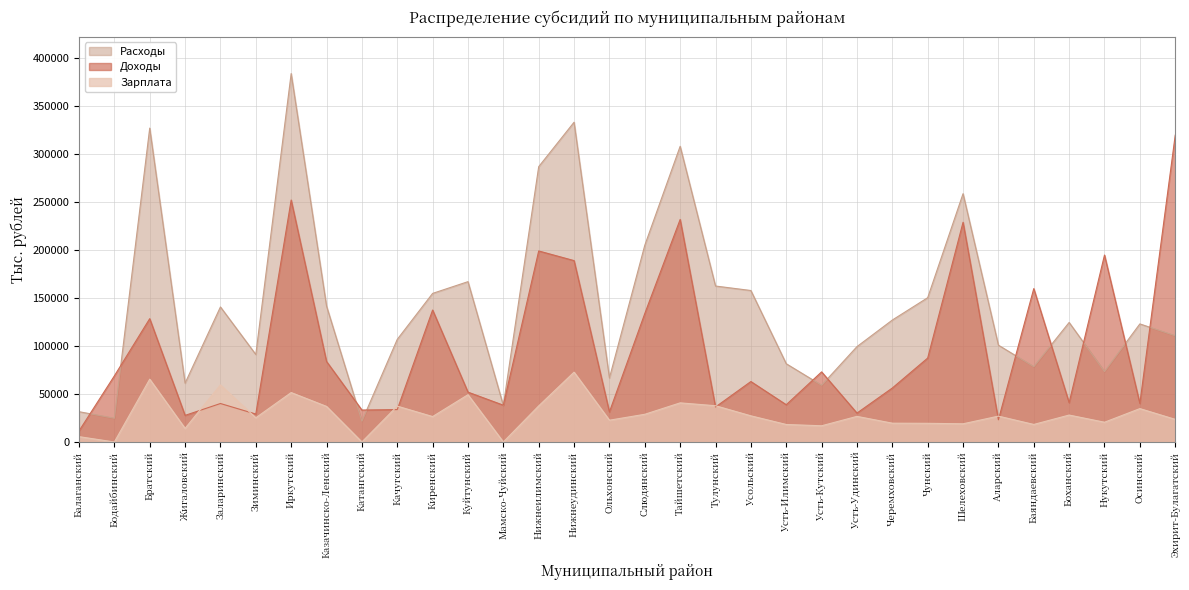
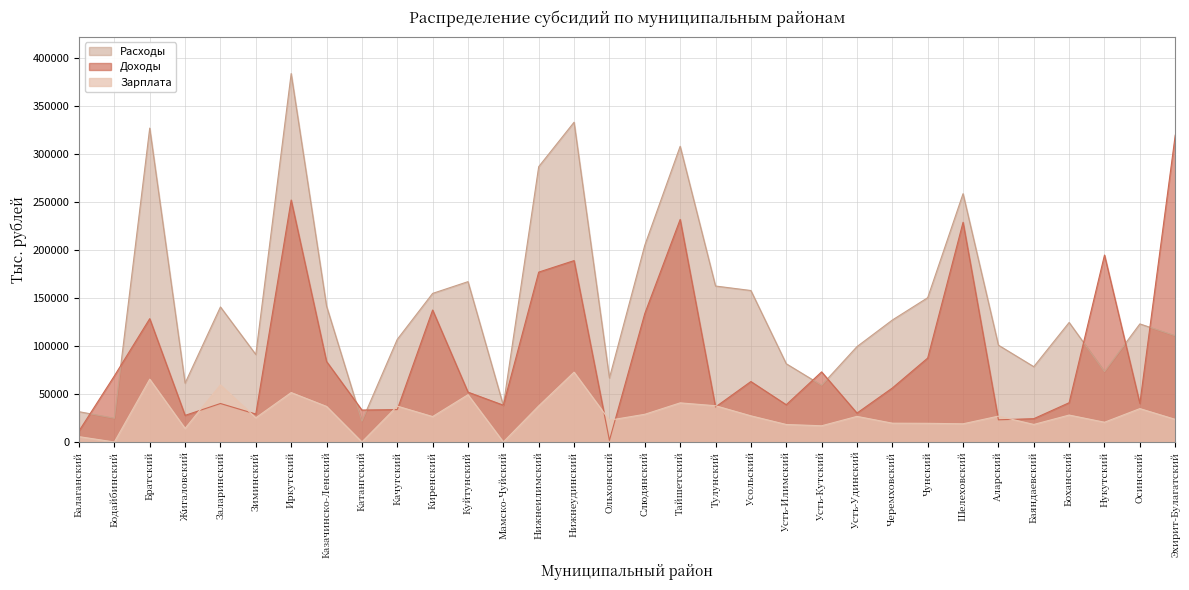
  {
    "Доходы": {
      "Балаганский": 10000,
      "Бодайбинский": 70000,
      "Братский": 130000,
      "Жигаловский": 30000,
      "Заларинский": 40000,
      "Зиминский": 30000,
      "Иркутский": 250000,
      "Казачинско-Ленский": 80000,
      "Катангский": 30000,
      "Качугский": 30000,
      "Киренский": 140000,
      "Куйтунский": 50000,
-     "Нижнеилимский": 200000,
+     "Нижнеилимский": 180000,
      "Нижнеудинский": 190000,
-     "Ольхонский": 30000,
+     "Ольхонский": 0,
      "Слюдянский": 130000,
      "Тайшетский": 230000,
      "Усольский": 60000,
      "Усть-Илимский": 40000,
      "Усть-Кутский": 70000,
      "Усть-Удинский": 30000,
      "Черемховский": 60000,
      "Чунский": 90000,
      "Шелеховский": 230000,
      "Аларский": 20000,
-     "Баяндаевский": 160000,
+     "Баяндаевский": 20000,
      "Боханский": 40000,
      "Нукутский": 190000,
      "Осинский": 40000,
      "Эхирит-Булагатский": 320000
    }
  }
